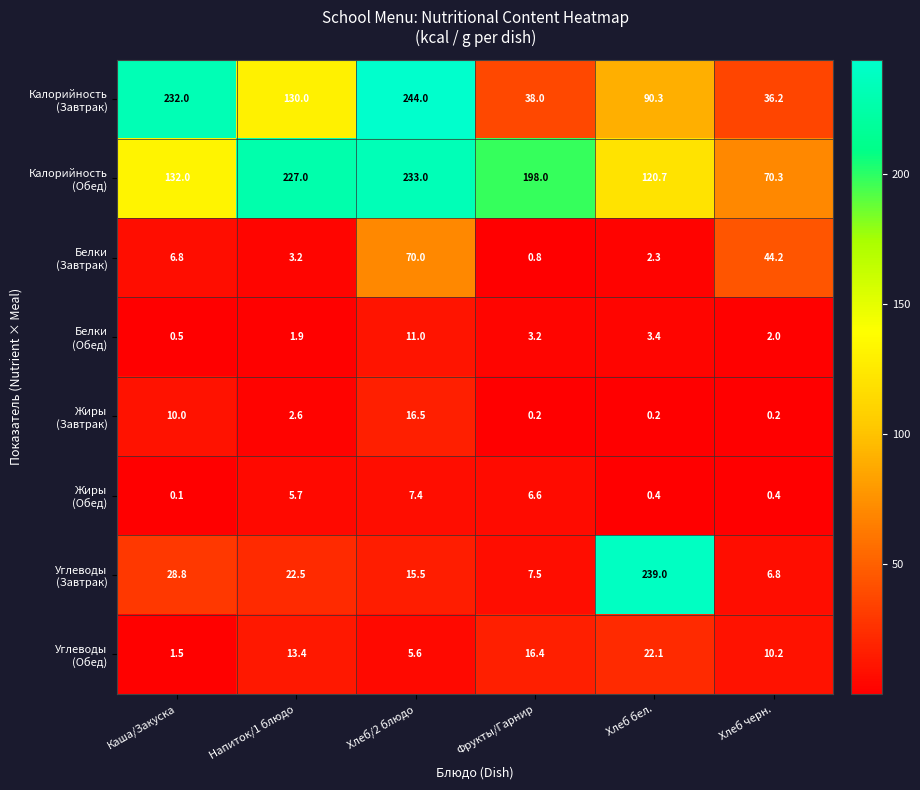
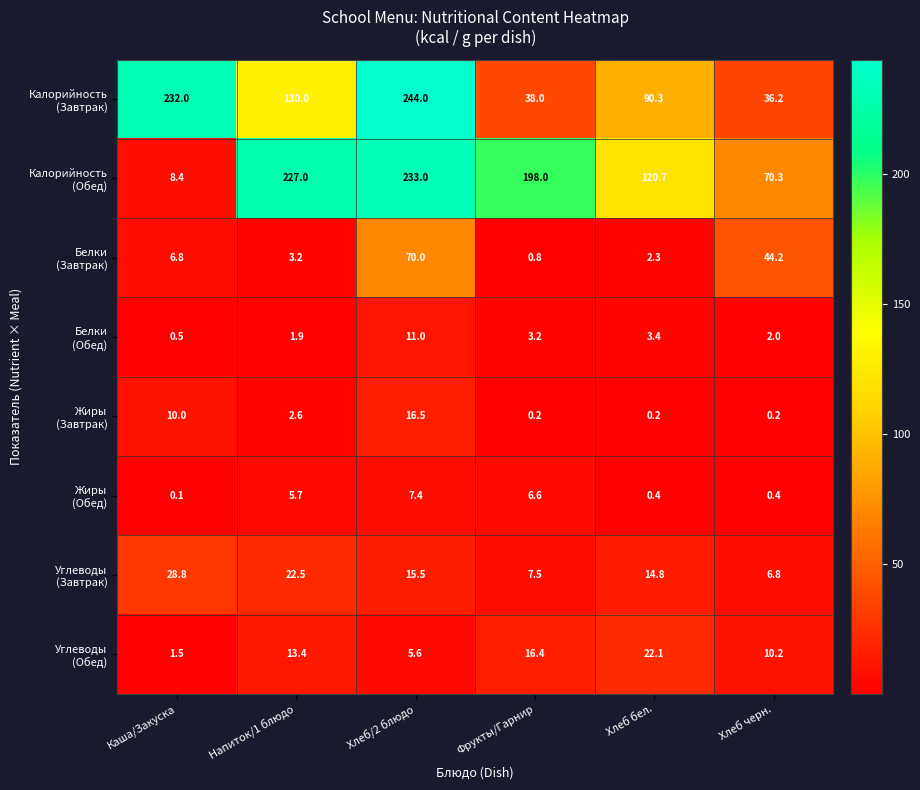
  {
    "Калорийность (Завтрак)": {
      "Каша/Закуска": 232.0,
      "Напиток/1 блюдо": 130.0,
      "Хлеб/2 блюдо": 244.0,
      "Фрукты/Гарнир": 38.0,
      "Хлеб бел.": 90.3,
      "Хлеб черн.": 36.2
    },
    "Калорийность (Обед)": {
-     "Каша/Закуска": 132.0,
+     "Каша/Закуска": 8.4,
      "Напиток/1 блюдо": 227.0,
      "Хлеб/2 блюдо": 233.0,
      "Фрукты/Гарнир": 198.0,
      "Хлеб бел.": 120.7,
      "Хлеб черн.": 70.3
    },
    "Белки (Завтрак)": {
      "Каша/Закуска": 6.8,
      "Напиток/1 блюдо": 3.2,
      "Хлеб/2 блюдо": 70.0,
      "Фрукты/Гарнир": 0.8,
      "Хлеб бел.": 2.3,
      "Хлеб черн.": 44.2
    },
    "Белки (Обед)": {
      "Каша/Закуска": 0.5,
      "Напиток/1 блюдо": 1.9,
      "Хлеб/2 блюдо": 11.0,
      "Фрукты/Гарнир": 3.2,
      "Хлеб бел.": 3.4,
      "Хлеб черн.": 2.0
    },
    "Жиры (Завтрак)": {
      "Каша/Закуска": 10.0,
      "Напиток/1 блюдо": 2.6,
      "Хлеб/2 блюдо": 16.5,
      "Фрукты/Гарнир": 0.2,
      "Хлеб бел.": 0.2,
      "Хлеб черн.": 0.2
    },
    "Жиры (Обед)": {
      "Каша/Закуска": 0.1,
      "Напиток/1 блюдо": 5.7,
      "Хлеб/2 блюдо": 7.4,
      "Фрукты/Гарнир": 6.6,
      "Хлеб бел.": 0.4,
      "Хлеб черн.": 0.4
    },
    "Углеводы (Завтрак)": {
      "Каша/Закуска": 28.8,
      "Напиток/1 блюдо": 22.5,
      "Хлеб/2 блюдо": 15.5,
      "Фрукты/Гарнир": 7.5,
-     "Хлеб бел.": 239.0,
+     "Хлеб бел.": 14.8,
      "Хлеб черн.": 6.8
    },
    "Углеводы (Обед)": {
      "Каша/Закуска": 1.5,
      "Напиток/1 блюдо": 13.4,
      "Хлеб/2 блюдо": 5.6,
      "Фрукты/Гарнир": 16.4,
      "Хлеб бел.": 22.1,
      "Хлеб черн.": 10.2
    }
  }
